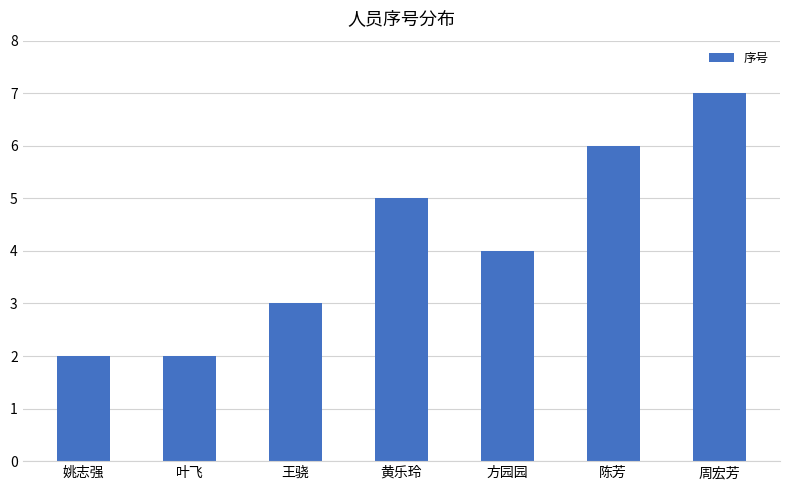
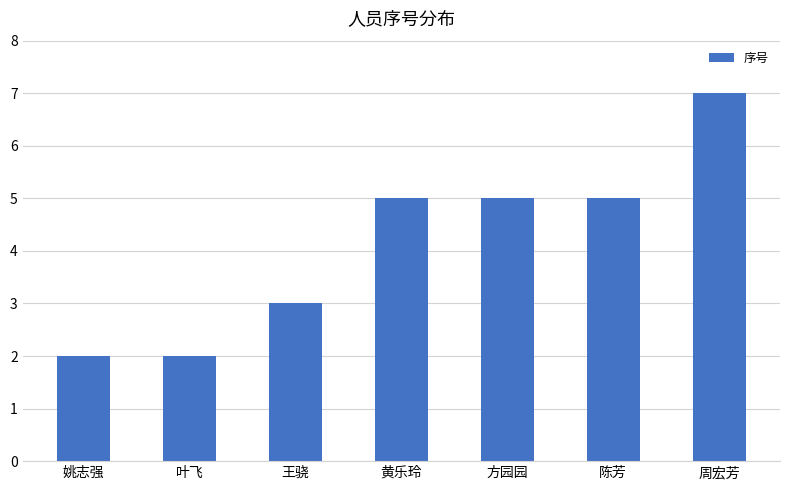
  {
    "姚志强": 2,
    "叶飞": 2,
    "王骁": 3,
    "黄乐玲": 5,
-   "方园园": 4,
-   "陈芳": 6,
+   "方园园": 5,
+   "陈芳": 5,
    "周宏芳": 7
  }
